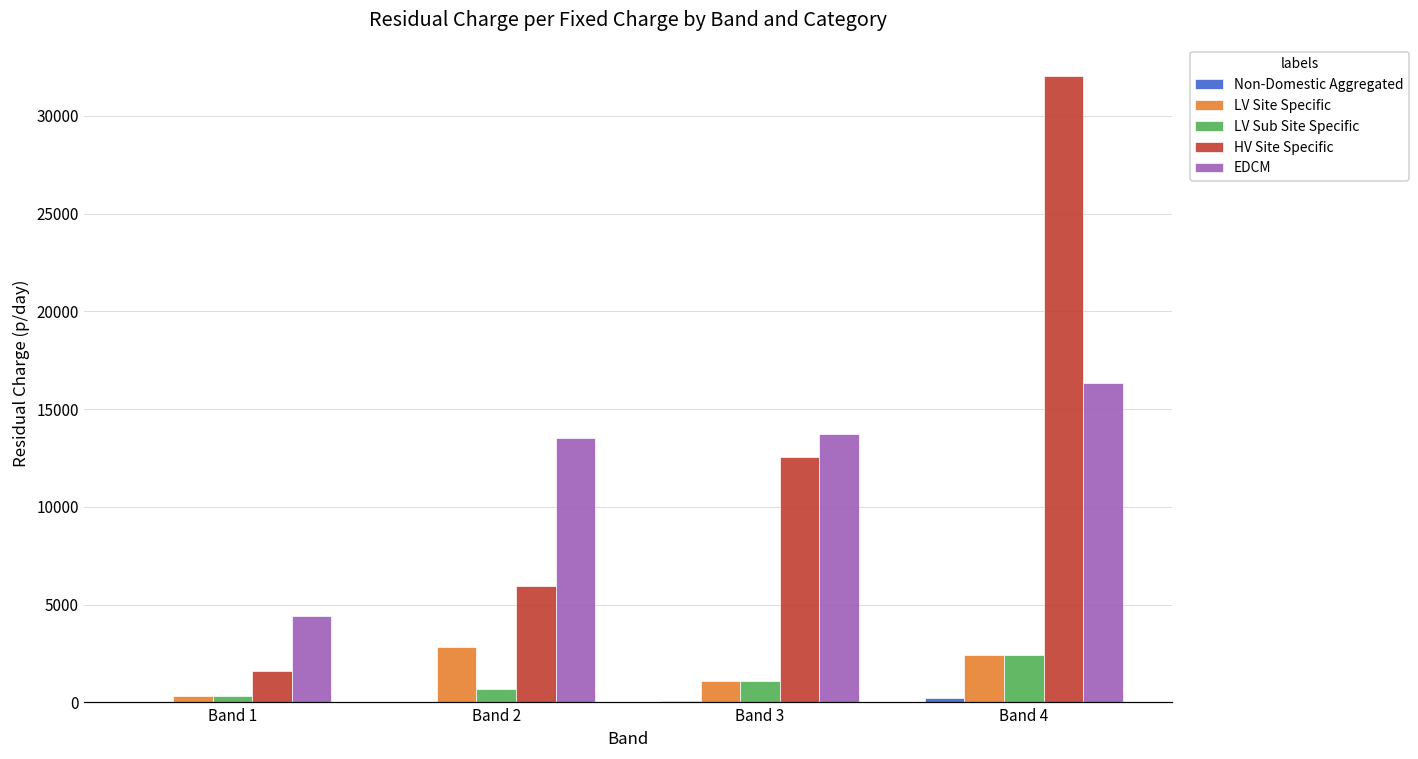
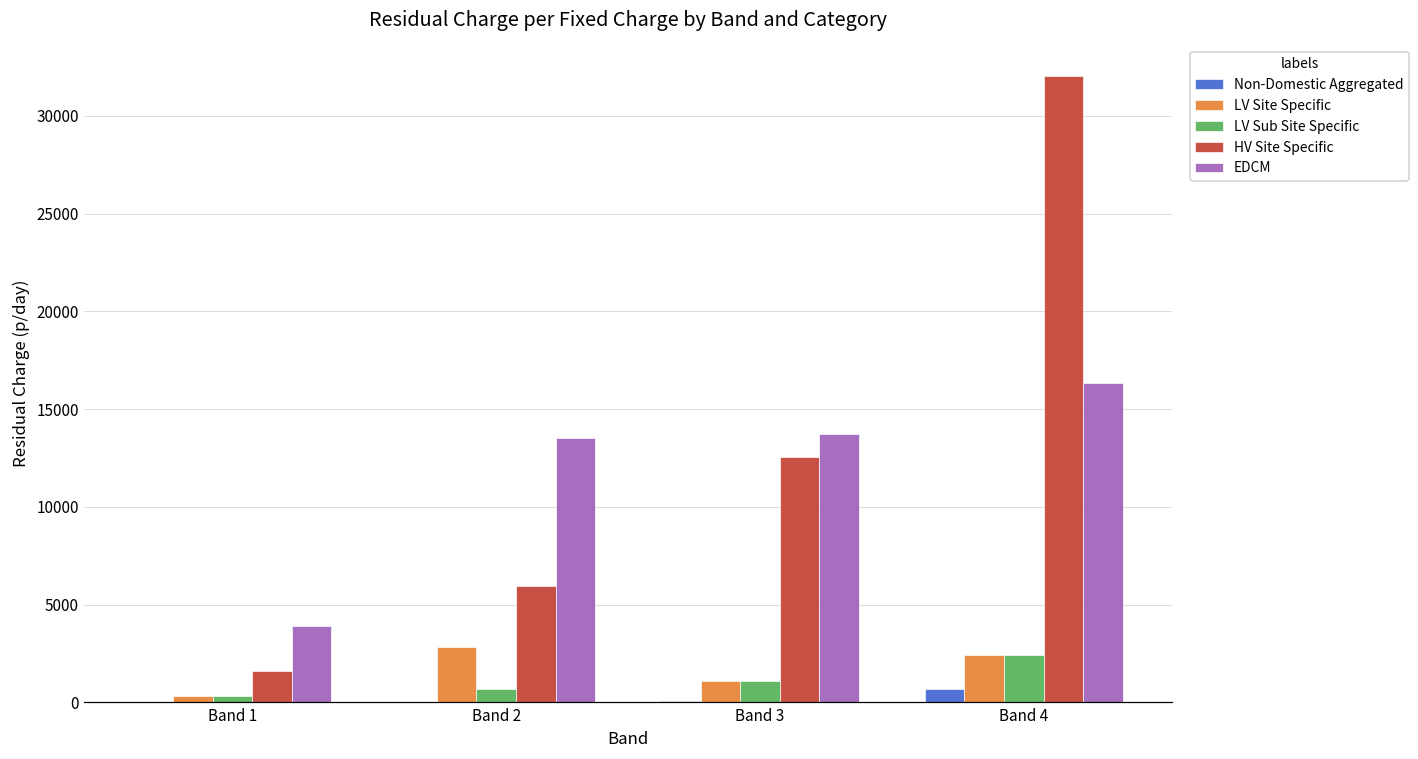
  {
    "Non-Domestic Aggregated": {
-     "Band 4": 200
+     "Band 4": 700
    },
    "LV Site Specific": {
      "Band 1": 300,
      "Band 2": 2800,
      "Band 3": 1100,
      "Band 4": 2400
    },
    "LV Sub Site Specific": {
      "Band 1": 300,
      "Band 2": 700,
      "Band 3": 1100,
      "Band 4": 2400
    },
    "HV Site Specific": {
      "Band 1": 1600,
      "Band 2": 6000,
      "Band 3": 12600,
      "Band 4": 32000
    },
    "EDCM": {
-     "Band 1": 4400,
+     "Band 1": 3900,
      "Band 2": 13500,
      "Band 3": 13700,
      "Band 4": 16300
    }
  }
